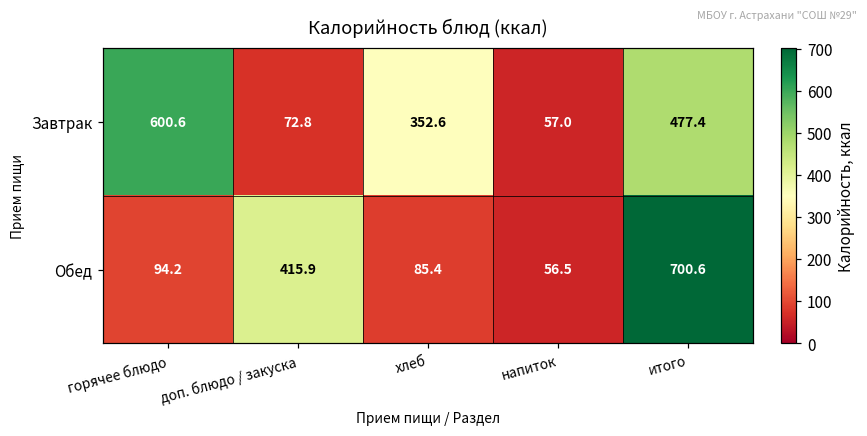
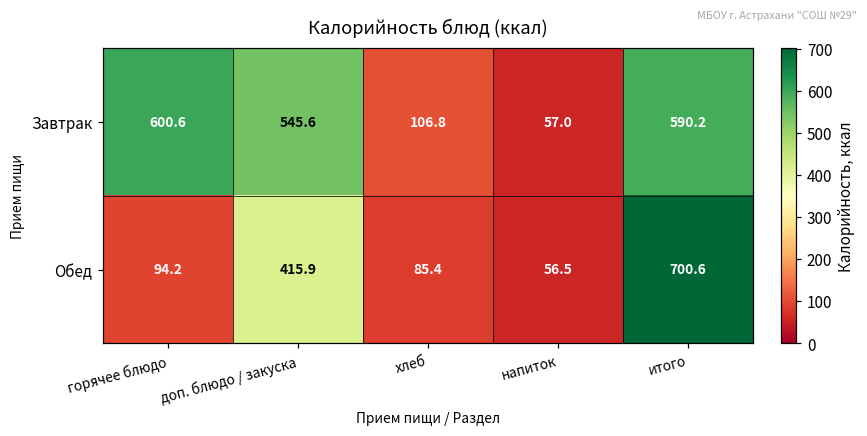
  {
    "Завтрак": {
      "горячее блюдо": 600.6,
-     "доп. блюдо / закуска": 72.8,
-     "хлеб": 352.6,
+     "доп. блюдо / закуска": 545.6,
+     "хлеб": 106.8,
      "напиток": 57.0,
-     "итого": 477.4
+     "итого": 590.2
    },
    "Обед": {
      "горячее блюдо": 94.2,
      "доп. блюдо / закуска": 415.9,
      "хлеб": 85.4,
      "напиток": 56.5,
      "итого": 700.6
    }
  }
